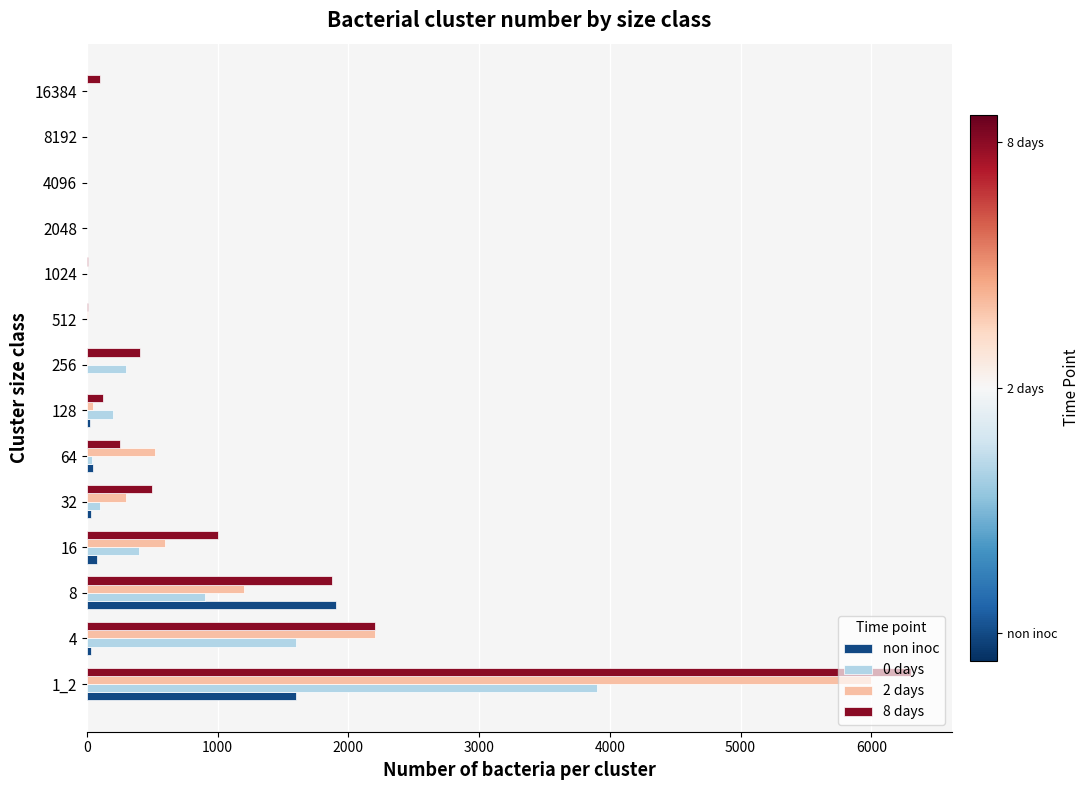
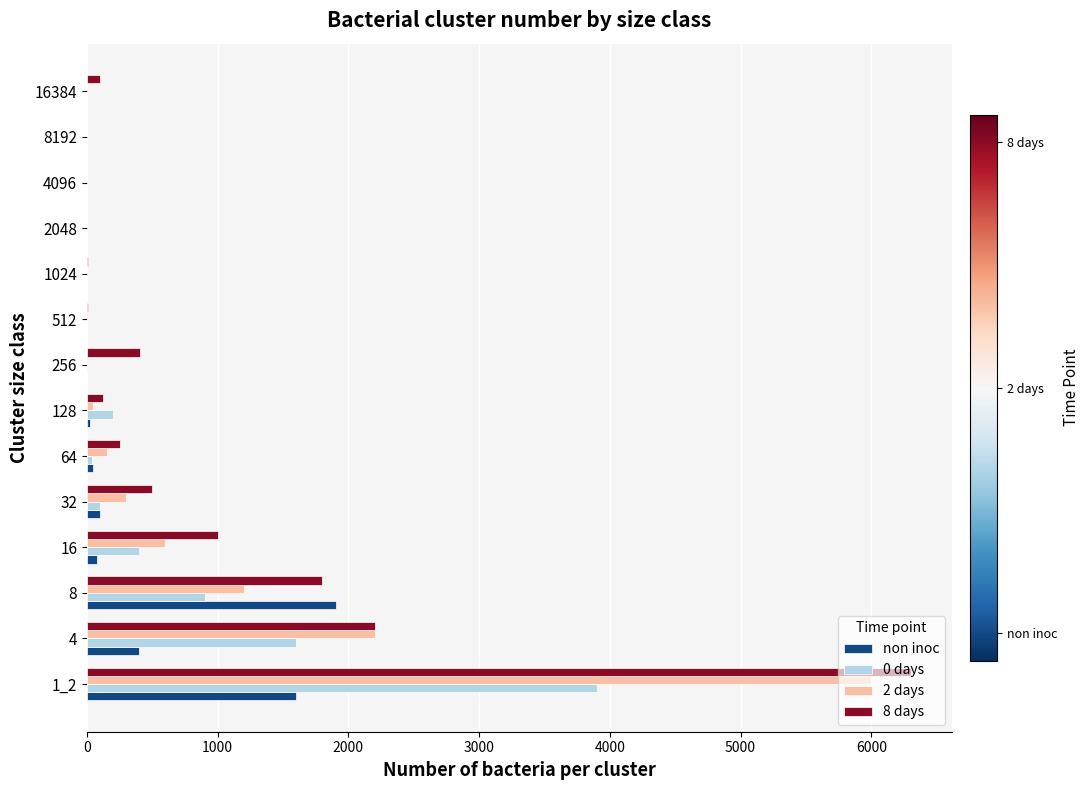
  {
    "non inoc": {
      "16384": 0,
      "8192": 0,
      "4096": 0,
      "2048": 0,
      "1024": 0,
      "512": 0,
      "256": 0,
      "128": 30,
      "64": 50,
-     "32": 30,
+     "32": 100,
      "16": 80,
      "8": 1910,
-     "4": 30,
+     "4": 400,
      "1_2": 1600
    },
    "0 days": {
      "16384": 0,
      "8192": 0,
      "4096": 0,
      "2048": 0,
      "1024": 0,
      "512": 0,
-     "256": 300,
+     "256": 10,
      "128": 200,
      "64": 40,
      "32": 100,
      "16": 400,
      "8": 900,
      "4": 1600,
      "1_2": 3900
    },
    "2 days": {
      "16384": 0,
      "8192": 0,
      "4096": 0,
      "128": 50,
-     "64": 520,
+     "64": 150,
      "32": 300,
      "16": 600,
      "8": 1200,
      "4": 2200
    },
    "8 days": {
      "16384": 100,
      "256": 410,
      "128": 130,
      "64": 250,
      "32": 500,
      "16": 1000,
-     "8": 1870,
+     "8": 1800,
      "4": 2200
    }
  }
